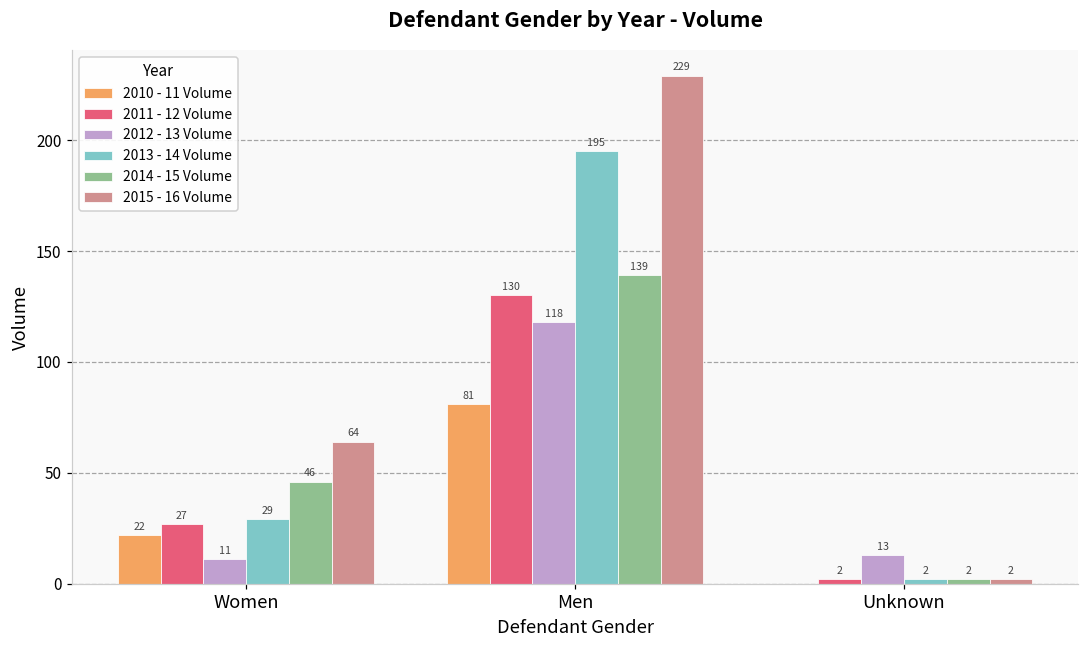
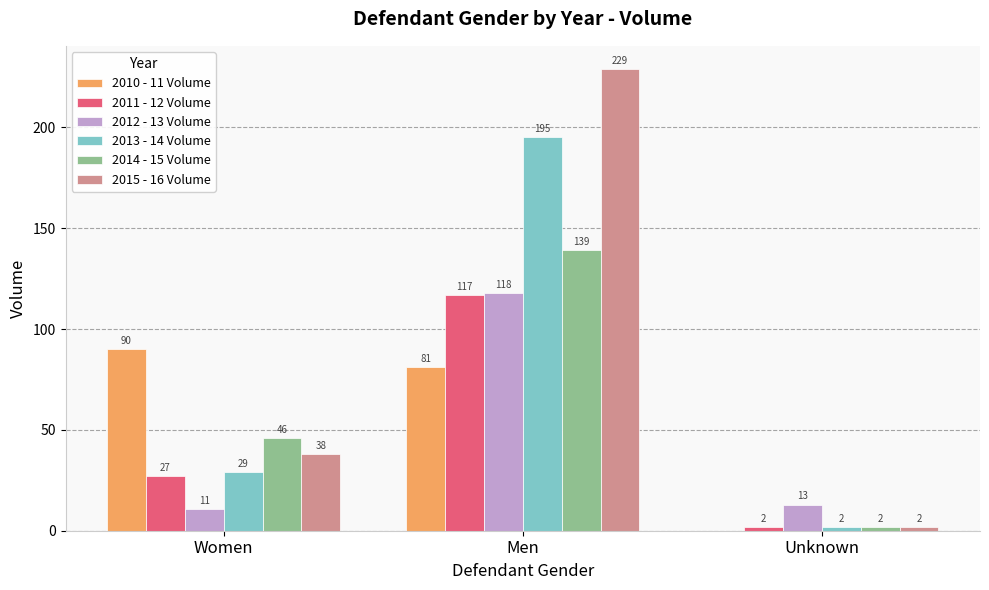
  {
    "2010 - 11 Volume": {
-     "Women": 22,
+     "Women": 90,
      "Men": 81
    },
    "2011 - 12 Volume": {
      "Women": 27,
-     "Men": 130,
+     "Men": 117,
      "Unknown": 2
    },
    "2012 - 13 Volume": {
      "Women": 11,
      "Men": 118,
      "Unknown": 13
    },
    "2015 - 16 Volume": {
-     "Women": 64,
+     "Women": 38,
      "Men": 229,
      "Unknown": 2
    }
  }
